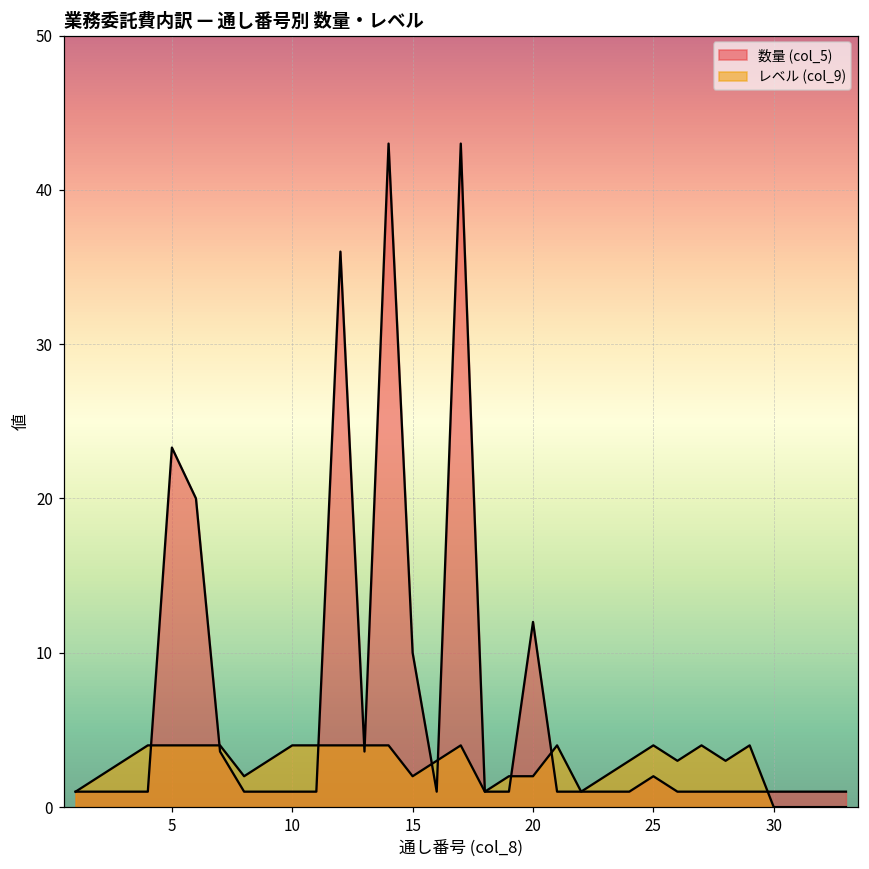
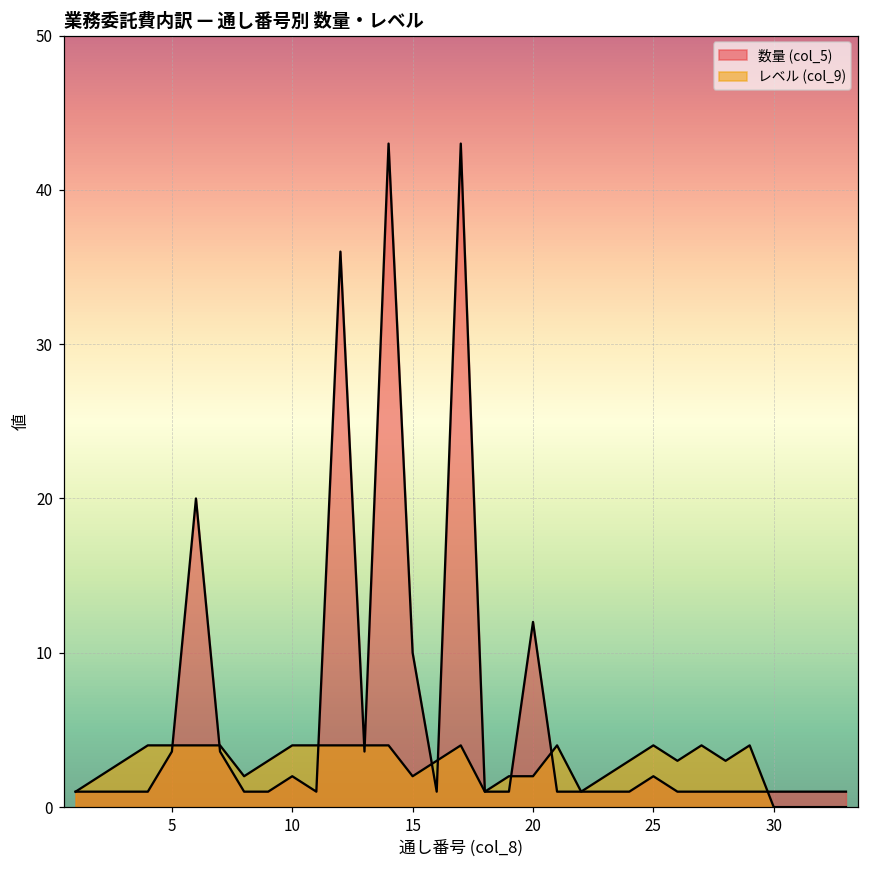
  {
    "数量 (col_5)": {
-     "5": 23.3,
-     "10": 1,
+     "5": 3.6,
+     "10": 2,
      "15": 10.0,
      "20": 12.0,
      "25": 2.0,
      "30": 1.0
    },
    "レベル (col_9)": {
      "5": 4.0,
      "10": 4.0,
      "15": 2.0,
      "20": 2.0,
      "25": 4.0,
      "30": 0.0
    }
  }
